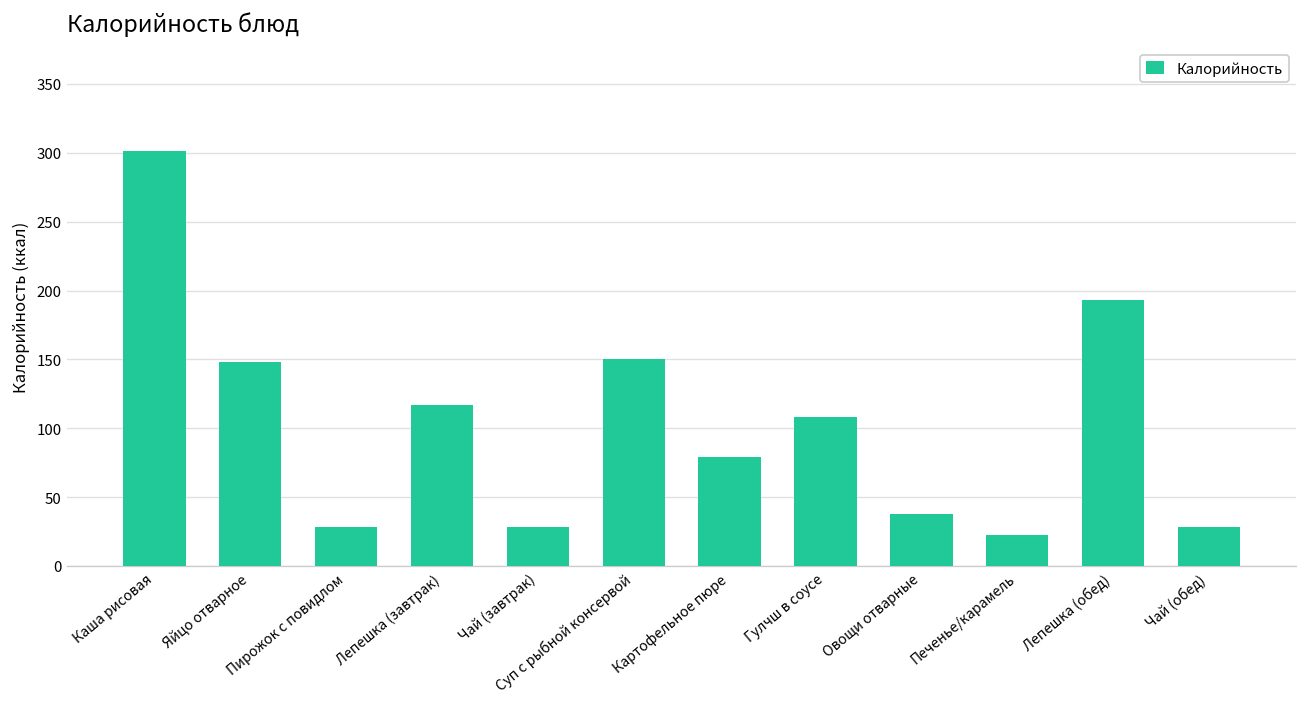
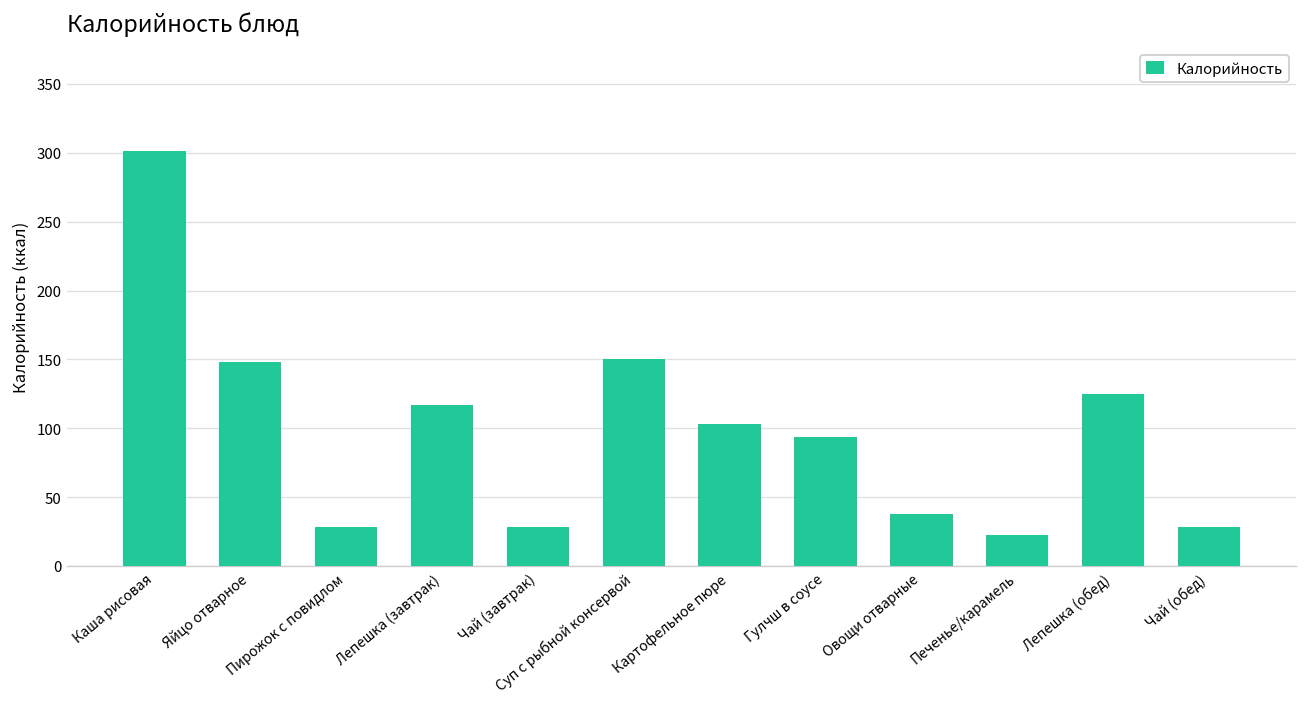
  {
    "Каша рисовая": 301,
    "Яйцо отварное": 148,
    "Пирожок с повидлом": 28,
    "Лепешка (завтрак)": 117,
    "Чай (завтрак)": 28,
    "Суп с рыбной консервой": 150,
-   "Картофельное пюре": 79,
-   "Гулчш в соусе": 108,
+   "Картофельное пюре": 103,
+   "Гулчш в соусе": 93,
    "Овощи отварные": 38,
    "Печенье/карамель": 23,
-   "Лепешка (обед)": 193,
+   "Лепешка (обед)": 125,
    "Чай (обед)": 28
  }
